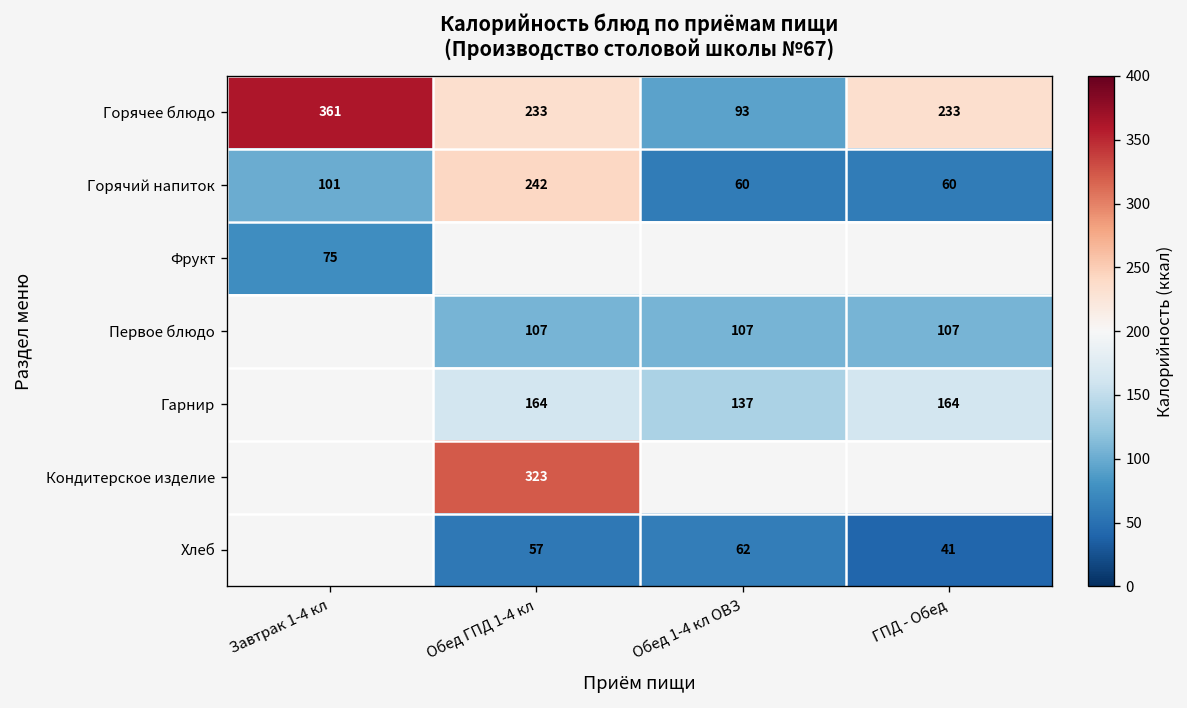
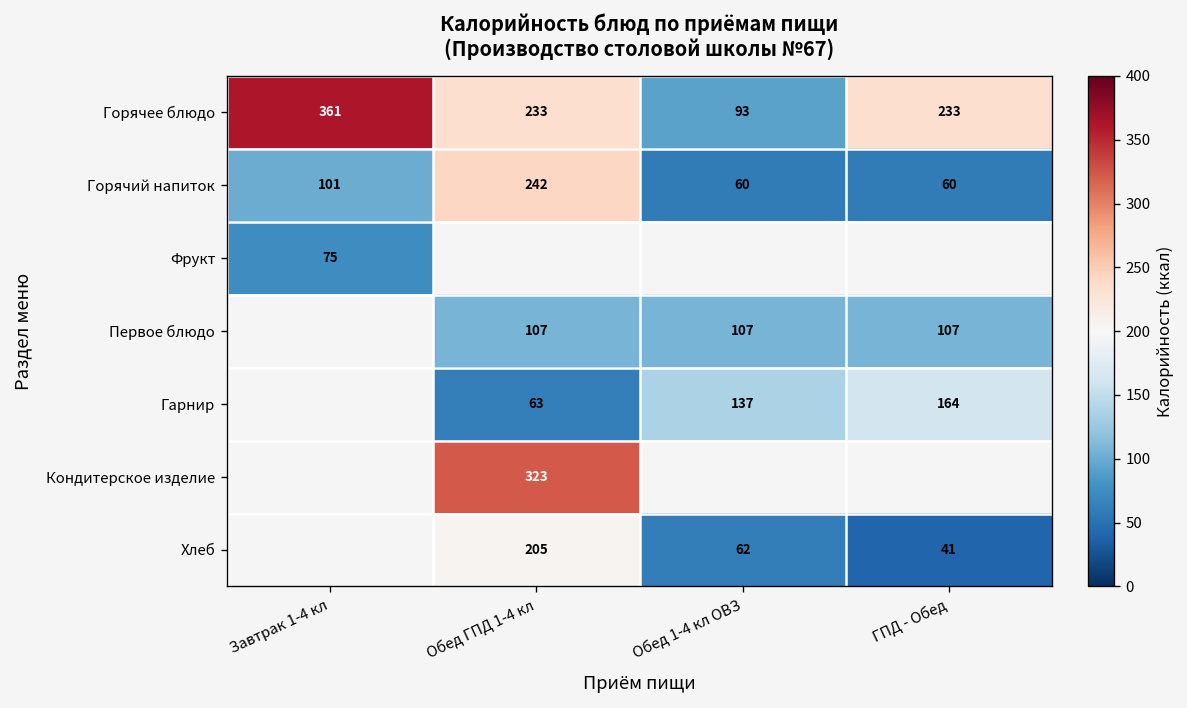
  {
    "Горячее блюдо": {
      "Завтрак 1-4 кл": 361,
      "Обед ГПД 1-4 кл": 233,
      "Обед 1-4 кл ОВЗ": 93,
      "ГПД - Обед": 233
    },
    "Горячий напиток": {
      "Завтрак 1-4 кл": 101,
      "Обед ГПД 1-4 кл": 242,
      "Обед 1-4 кл ОВЗ": 60,
      "ГПД - Обед": 60
    },
    "Фрукт": {
      "Завтрак 1-4 кл": 75
    },
    "Первое блюдо": {
      "Обед ГПД 1-4 кл": 107,
      "Обед 1-4 кл ОВЗ": 107,
      "ГПД - Обед": 107
    },
    "Гарнир": {
-     "Обед ГПД 1-4 кл": 164,
+     "Обед ГПД 1-4 кл": 63,
      "Обед 1-4 кл ОВЗ": 137,
      "ГПД - Обед": 164
    },
    "Кондитерское изделие": {
      "Обед ГПД 1-4 кл": 323
    },
    "Хлеб": {
-     "Обед ГПД 1-4 кл": 57,
+     "Обед ГПД 1-4 кл": 205,
      "Обед 1-4 кл ОВЗ": 62,
      "ГПД - Обед": 41
    }
  }
